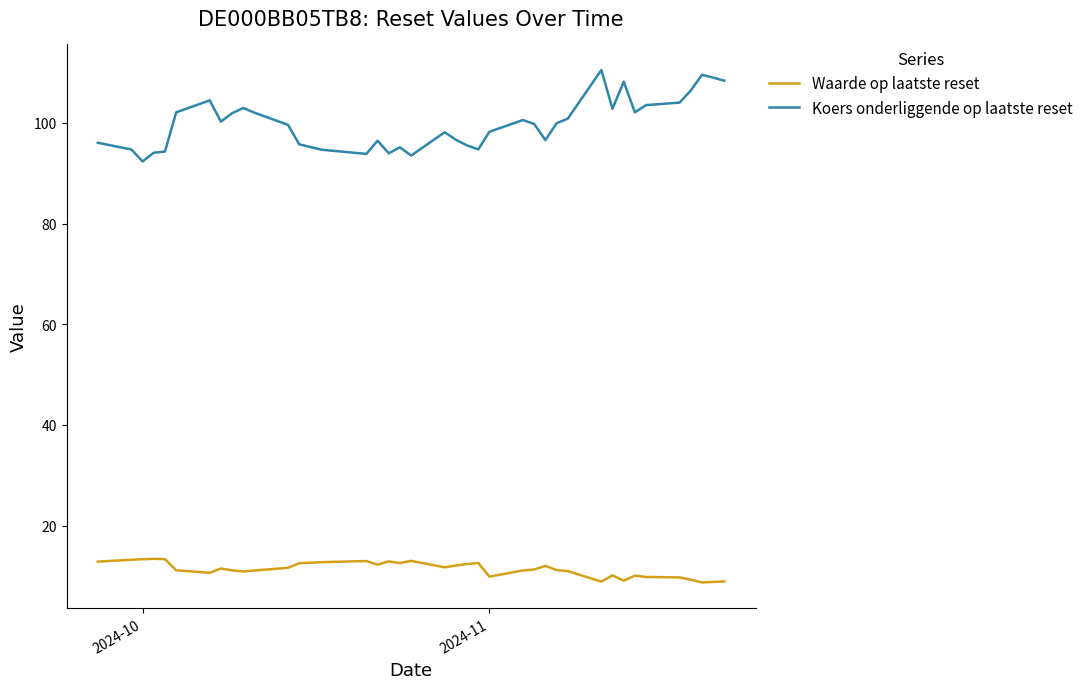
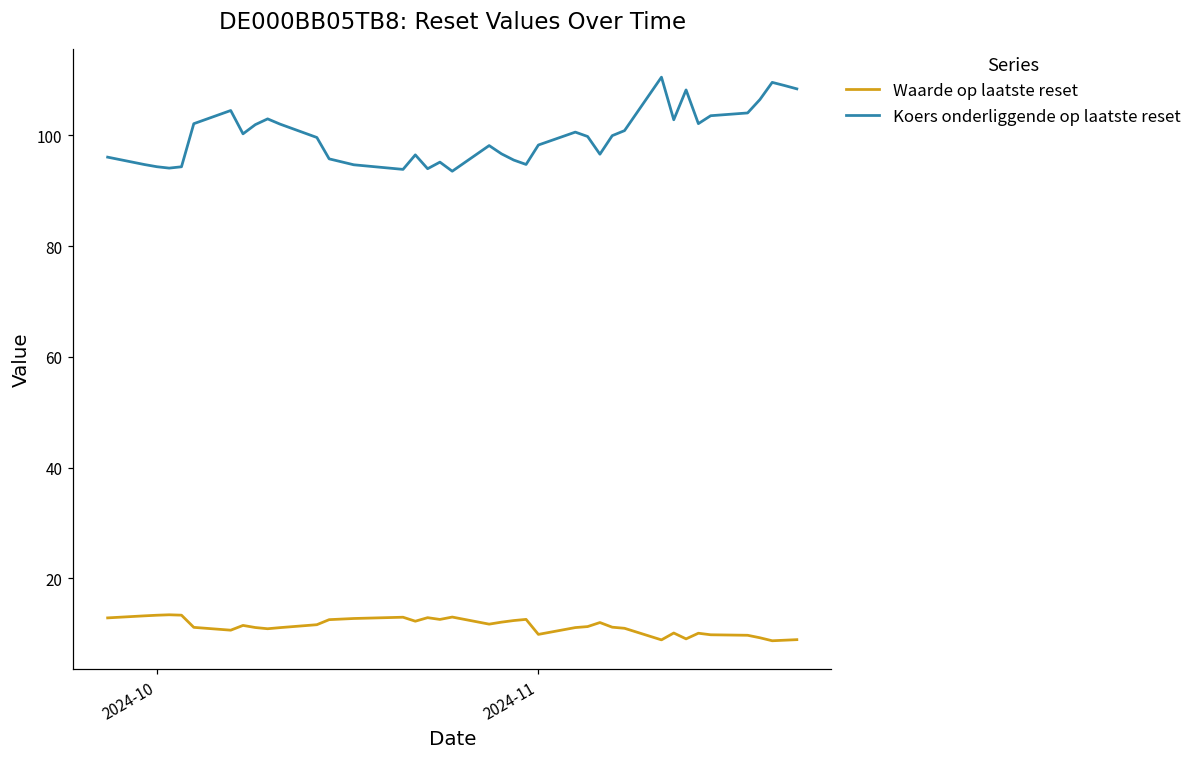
  {
    "Waarde op laatste reset": {
      "2024-10": 13,
      "2024-11": 10
    },
    "Koers onderliggende op laatste reset": {
-     "2024-10": 92,
+     "2024-10": 94,
      "2024-11": 98
    }
  }
